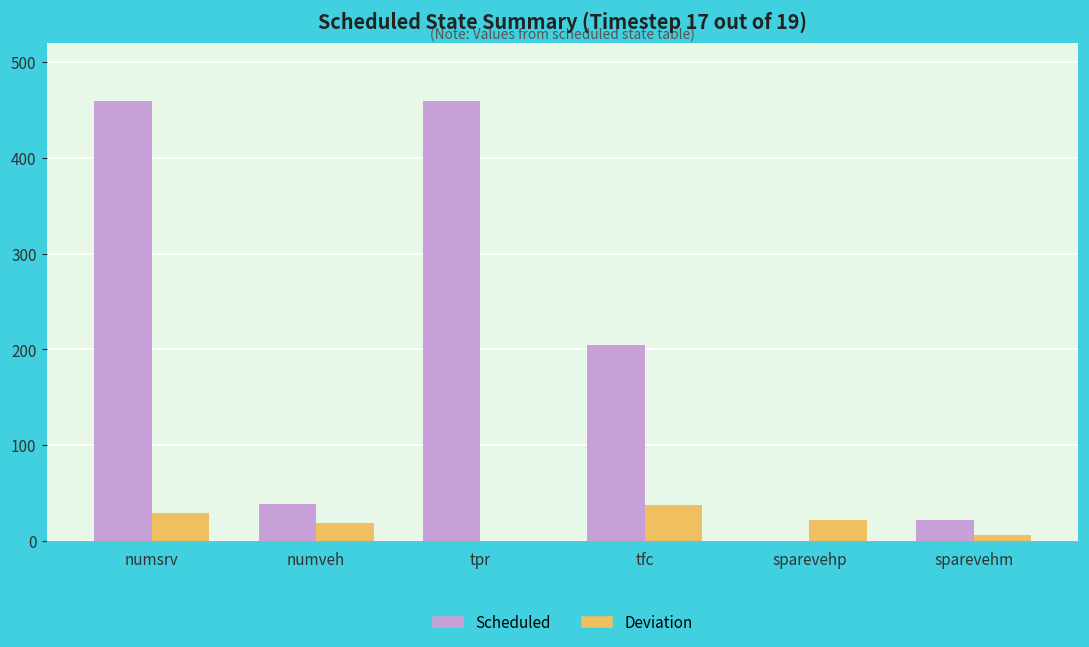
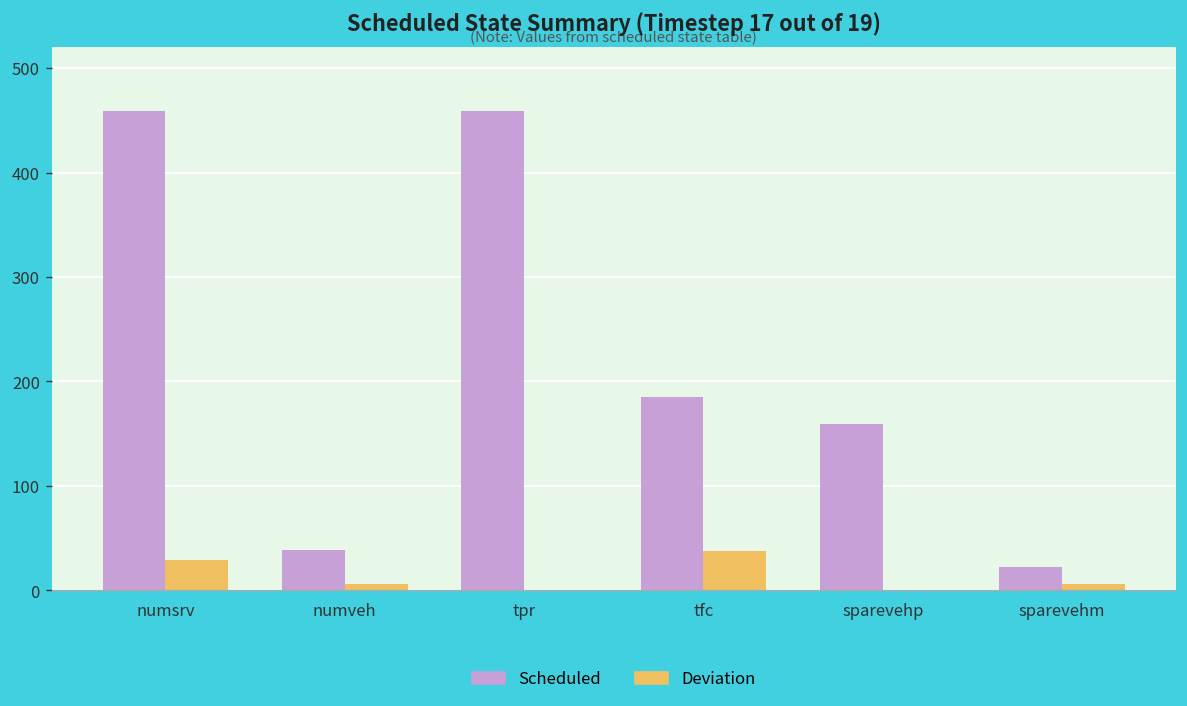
  {
    "Scheduled": {
      "numsrv": 460,
      "numveh": 40,
      "tpr": 460,
-     "tfc": 200,
-     "sparevehp": 0,
+     "tfc": 190,
+     "sparevehp": 160,
      "sparevehm": 20
    },
    "Deviation": {
      "numsrv": 30,
-     "numveh": 20,
+     "numveh": 10,
      "tpr": 0,
      "tfc": 40,
-     "sparevehp": 20,
+     "sparevehp": 0,
      "sparevehm": 10
    }
  }
